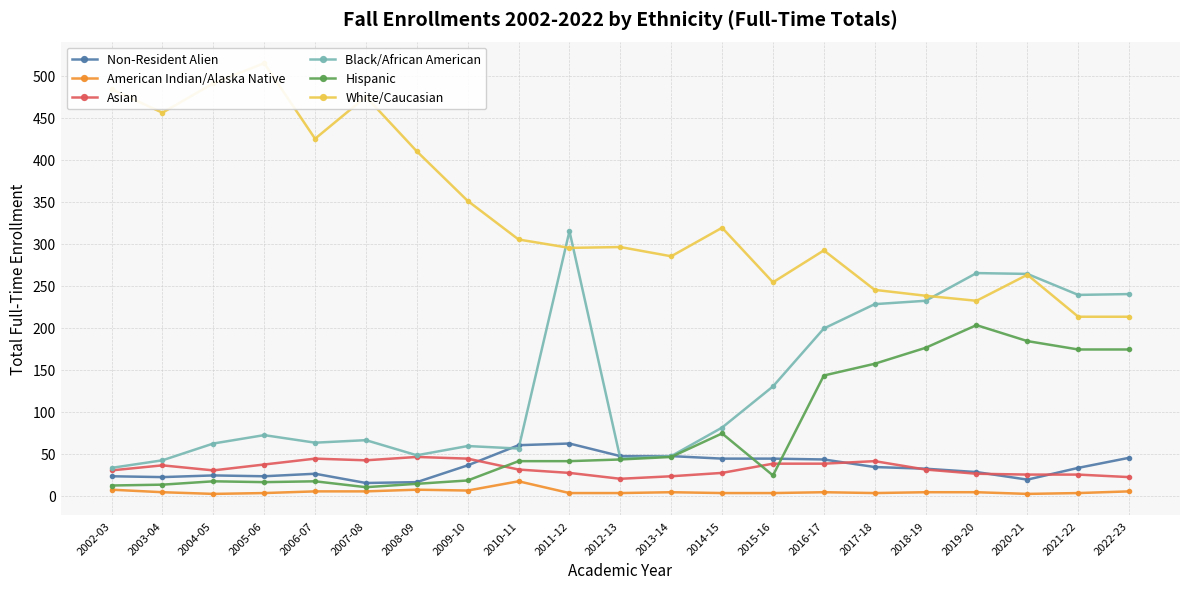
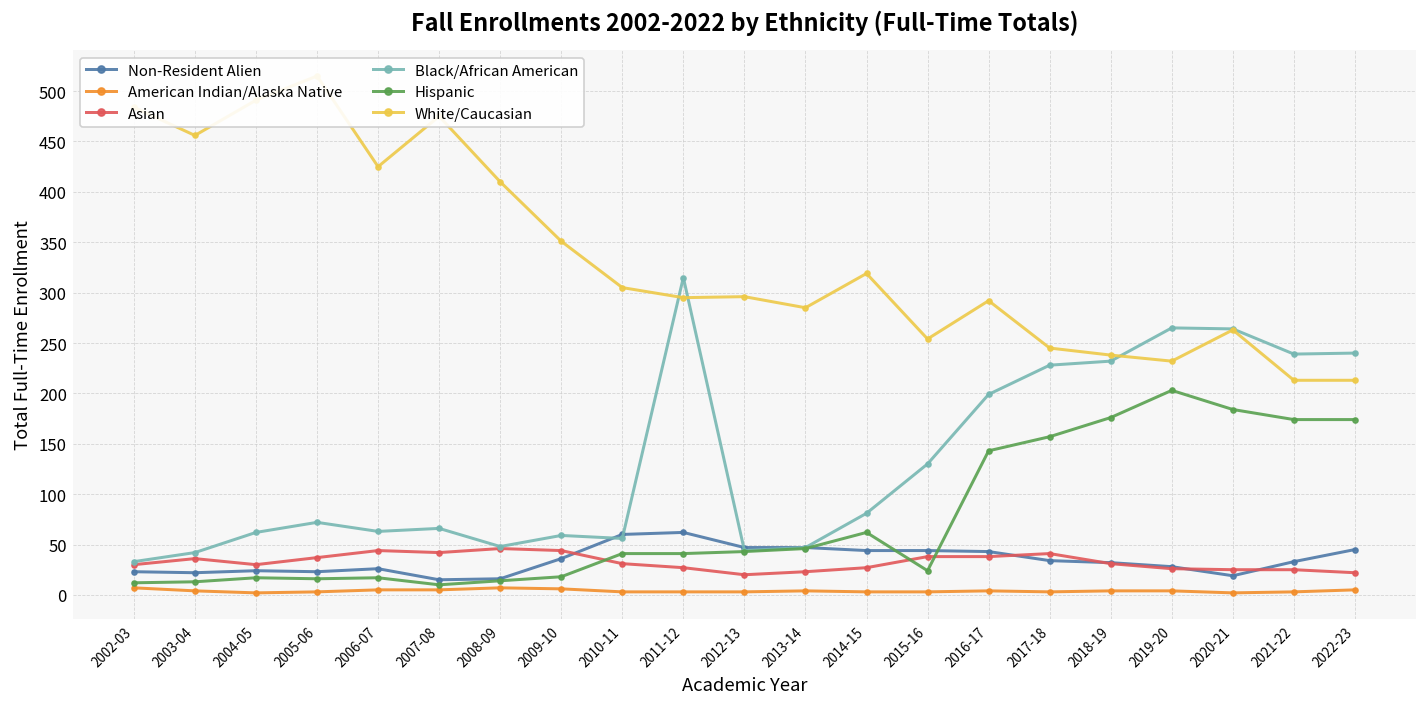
  {
    "Non-Resident Alien": {
      "2002-03": 20,
      "2003-04": 20,
      "2004-05": 20,
      "2005-06": 20,
      "2006-07": 30,
      "2007-08": 20,
      "2009-10": 40,
      "2010-11": 60,
      "2011-12": 60,
      "2014-15": 40,
      "2015-16": 40,
      "2016-17": 40,
      "2017-18": 30,
      "2020-21": 20,
      "2021-22": 30,
      "2022-23": 50
    },
    "American Indian/Alaska Native": {
      "2002-03": 10,
      "2003-04": 0,
      "2004-05": 0,
      "2005-06": 0,
      "2006-07": 10,
      "2007-08": 10,
      "2008-09": 10,
      "2009-10": 10,
-     "2010-11": 20,
+     "2010-11": 0,
      "2011-12": 0,
      "2012-13": 0,
      "2013-14": 0,
      "2014-15": 0,
      "2015-16": 0,
      "2016-17": 0,
      "2017-18": 0,
      "2018-19": 0,
      "2019-20": 0,
      "2020-21": 0,
      "2021-22": 0,
      "2022-23": 10
    },
    "Asian": {
      "2003-04": 40,
      "2004-05": 30,
      "2005-06": 40,
      "2006-07": 40,
      "2007-08": 40,
      "2009-10": 40,
      "2010-11": 30,
      "2011-12": 30,
      "2012-13": 20,
      "2013-14": 20,
      "2014-15": 30,
      "2015-16": 40,
      "2016-17": 40,
      "2017-18": 40,
      "2020-21": 30,
      "2021-22": 30,
      "2022-23": 20
    },
    "Black/African American": {
      "2003-04": 40,
      "2004-05": 60,
      "2005-06": 70,
      "2006-07": 60,
      "2007-08": 70,
      "2009-10": 60,
      "2010-11": 60,
      "2011-12": 320,
      "2014-15": 80,
      "2015-16": 130,
      "2016-17": 200,
      "2017-18": 230,
      "2018-19": 230,
      "2019-20": 270,
      "2021-22": 240,
      "2022-23": 240
    },
    "Hispanic": {
      "2002-03": 10,
      "2003-04": 10,
      "2004-05": 20,
      "2005-06": 20,
      "2006-07": 20,
      "2007-08": 10,
      "2009-10": 20,
      "2010-11": 40,
      "2011-12": 40,
-     "2014-15": 70,
+     "2014-15": 60,
      "2015-16": 20,
      "2016-17": 140,
      "2017-18": 160,
      "2018-19": 180,
      "2019-20": 200,
      "2020-21": 180,
      "2021-22": 170,
      "2022-23": 170
    },
    "White/Caucasian": {
      "2003-04": 460,
      "2006-07": 430,
      "2008-09": 410,
      "2009-10": 350,
      "2010-11": 310,
      "2011-12": 300,
      "2012-13": 300,
      "2013-14": 290,
      "2014-15": 320,
      "2015-16": 250,
      "2016-17": 290,
      "2017-18": 250,
      "2018-19": 240,
      "2019-20": 230,
      "2021-22": 210,
      "2022-23": 210
    }
  }
